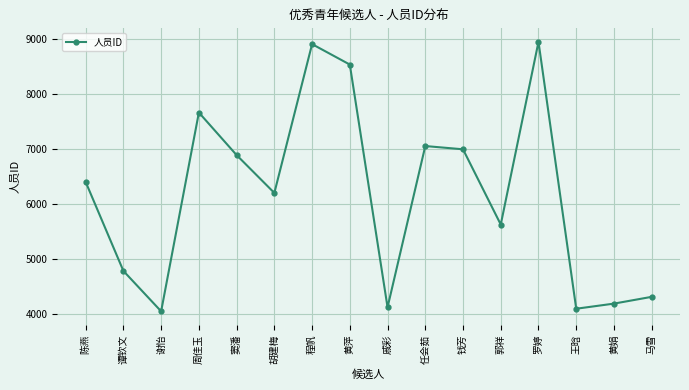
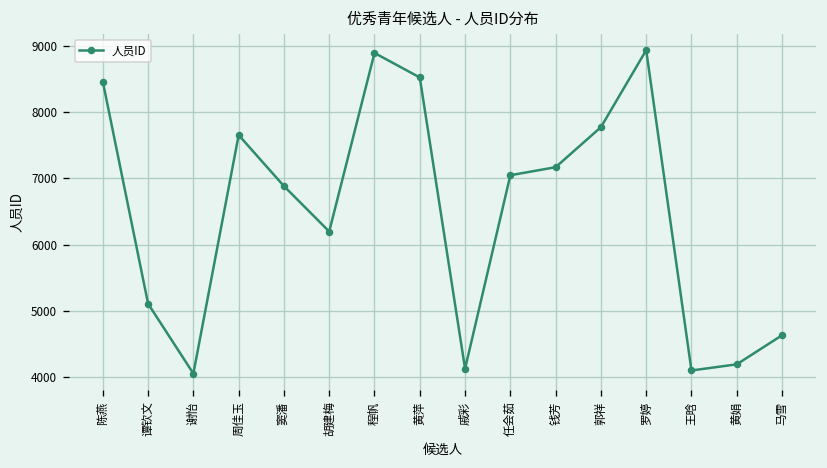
  {
-   "陈燕": 6400,
-   "谭钦文": 4800,
+   "陈燕": 8500,
+   "谭钦文": 5100,
    "谢怡": 4000,
    "周佳玉": 7700,
    "窦潘": 6900,
    "胡建梅": 6200,
    "程帆": 8900,
    "黄萍": 8500,
    "戚彩": 4100,
    "任会茹": 7000,
-   "钱芳": 7000,
-   "郭祥": 5600,
+   "钱芳": 7200,
+   "郭祥": 7800,
    "罗婷": 8900,
    "王晗": 4100,
    "黄娟": 4200,
-   "马雪": 4300
+   "马雪": 4600
  }
